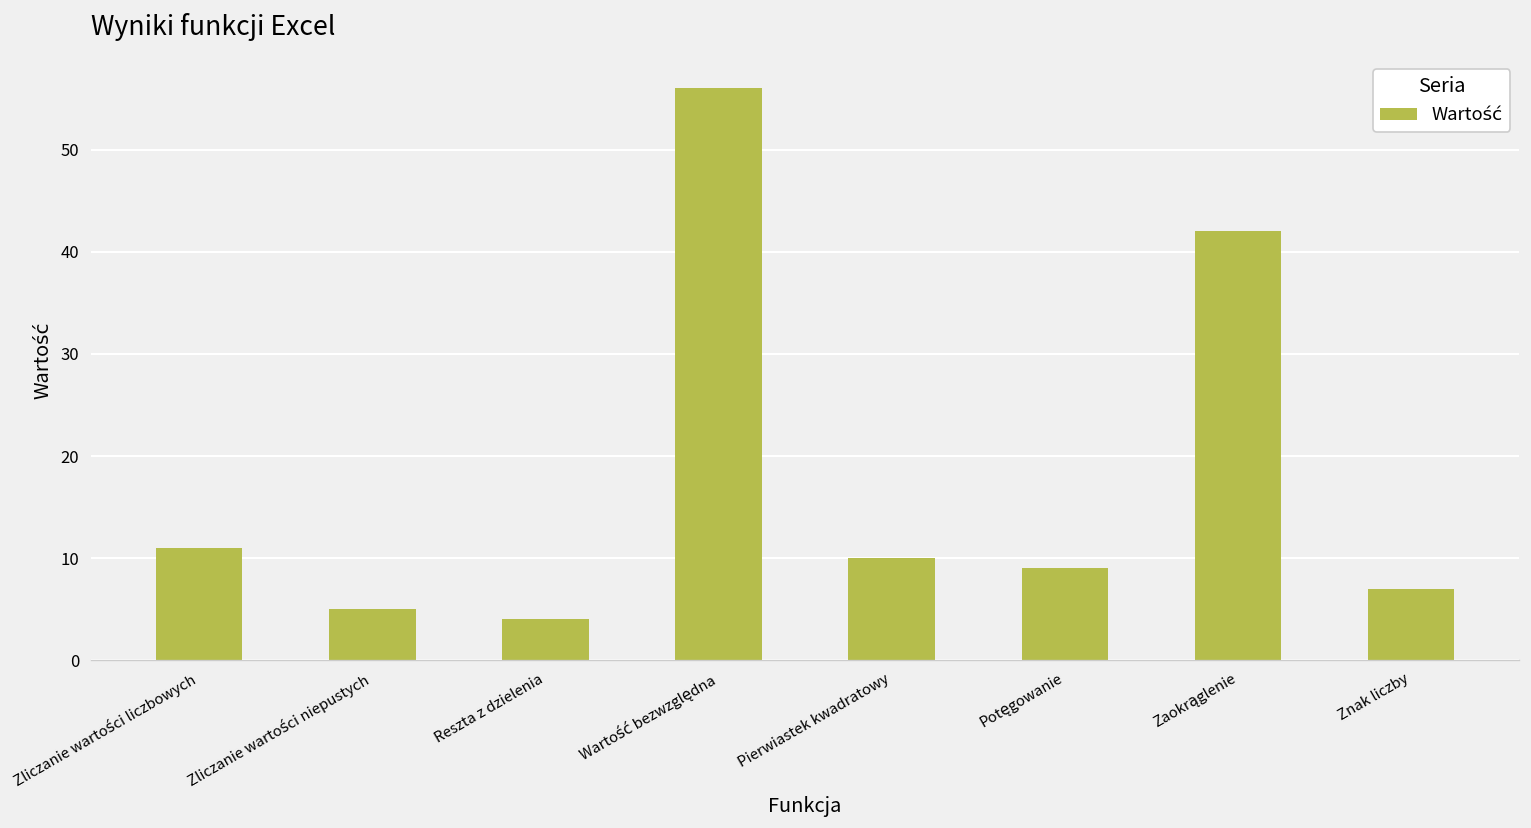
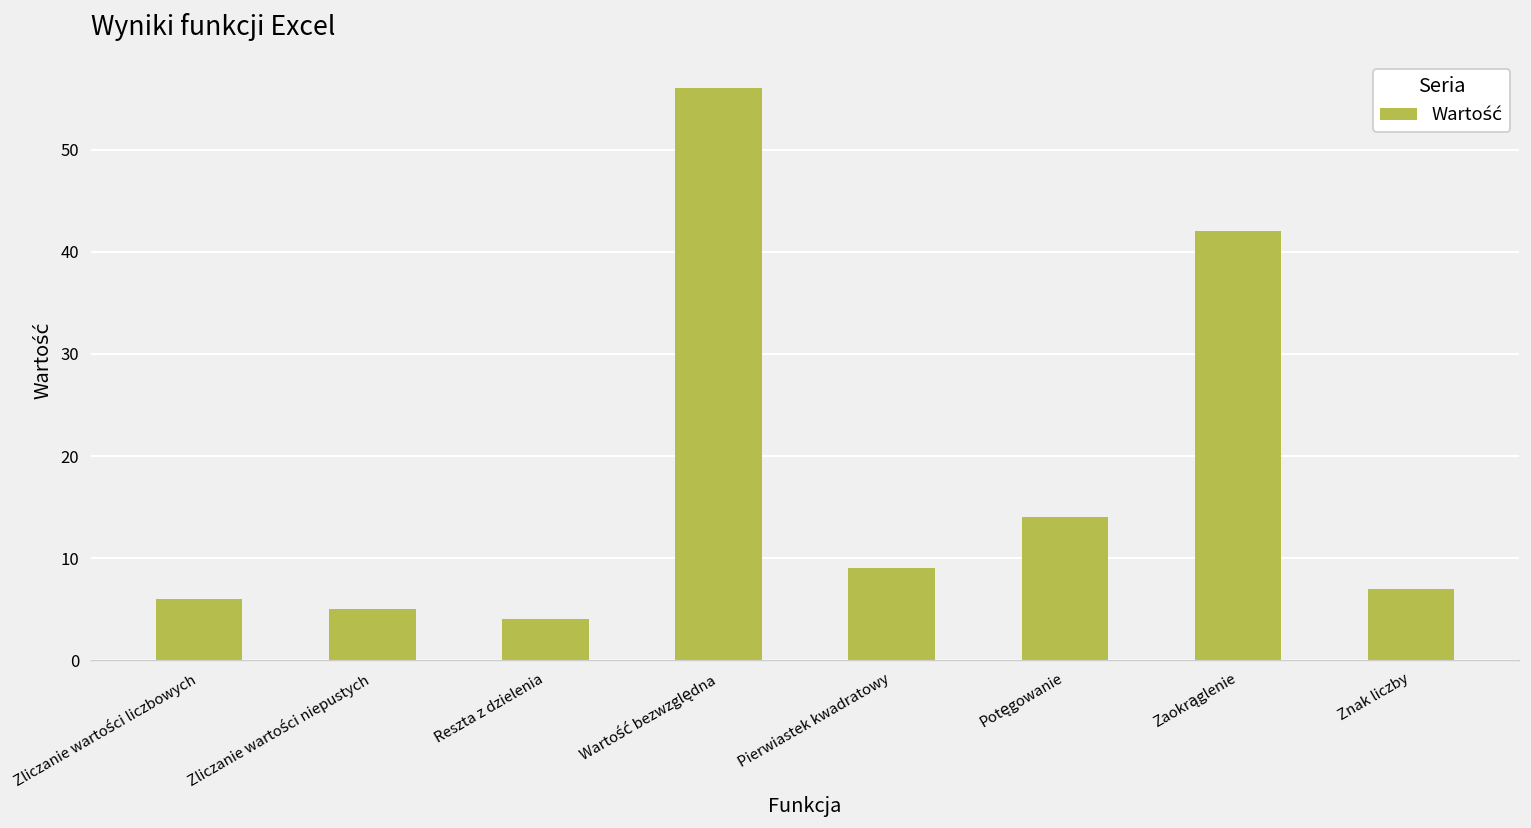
  {
-   "Zliczanie wartości liczbowych": 11,
+   "Zliczanie wartości liczbowych": 6,
    "Zliczanie wartości niepustych": 5,
    "Reszta z dzielenia": 4,
    "Wartość bezwzględna": 56,
-   "Pierwiastek kwadratowy": 10,
-   "Potęgowanie": 9,
+   "Pierwiastek kwadratowy": 9,
+   "Potęgowanie": 14,
    "Zaokrąglenie": 42,
    "Znak liczby": 7
  }
